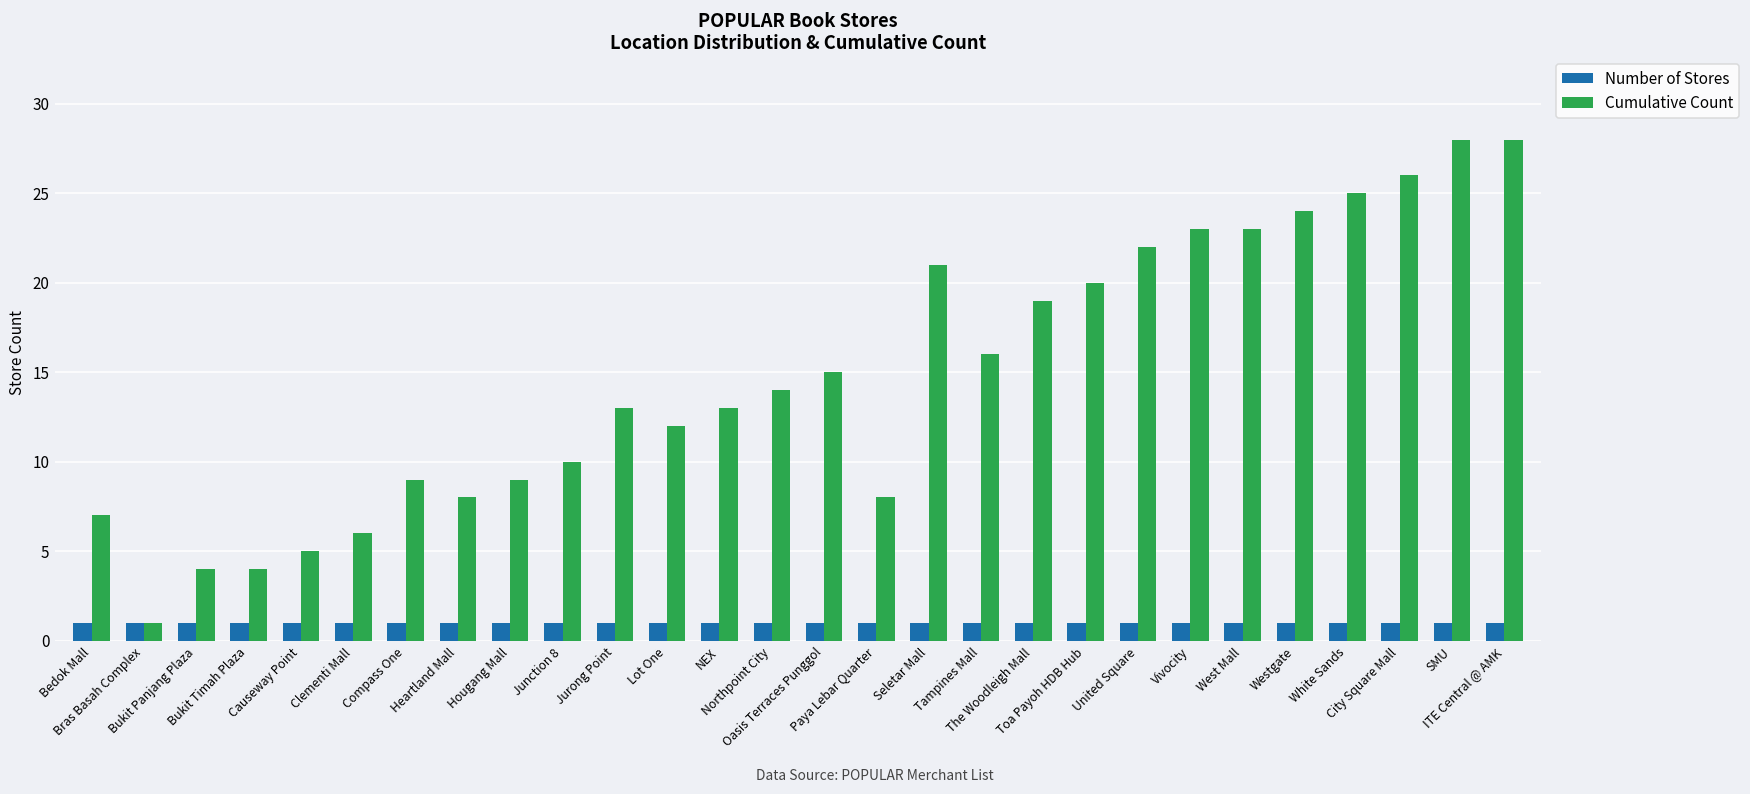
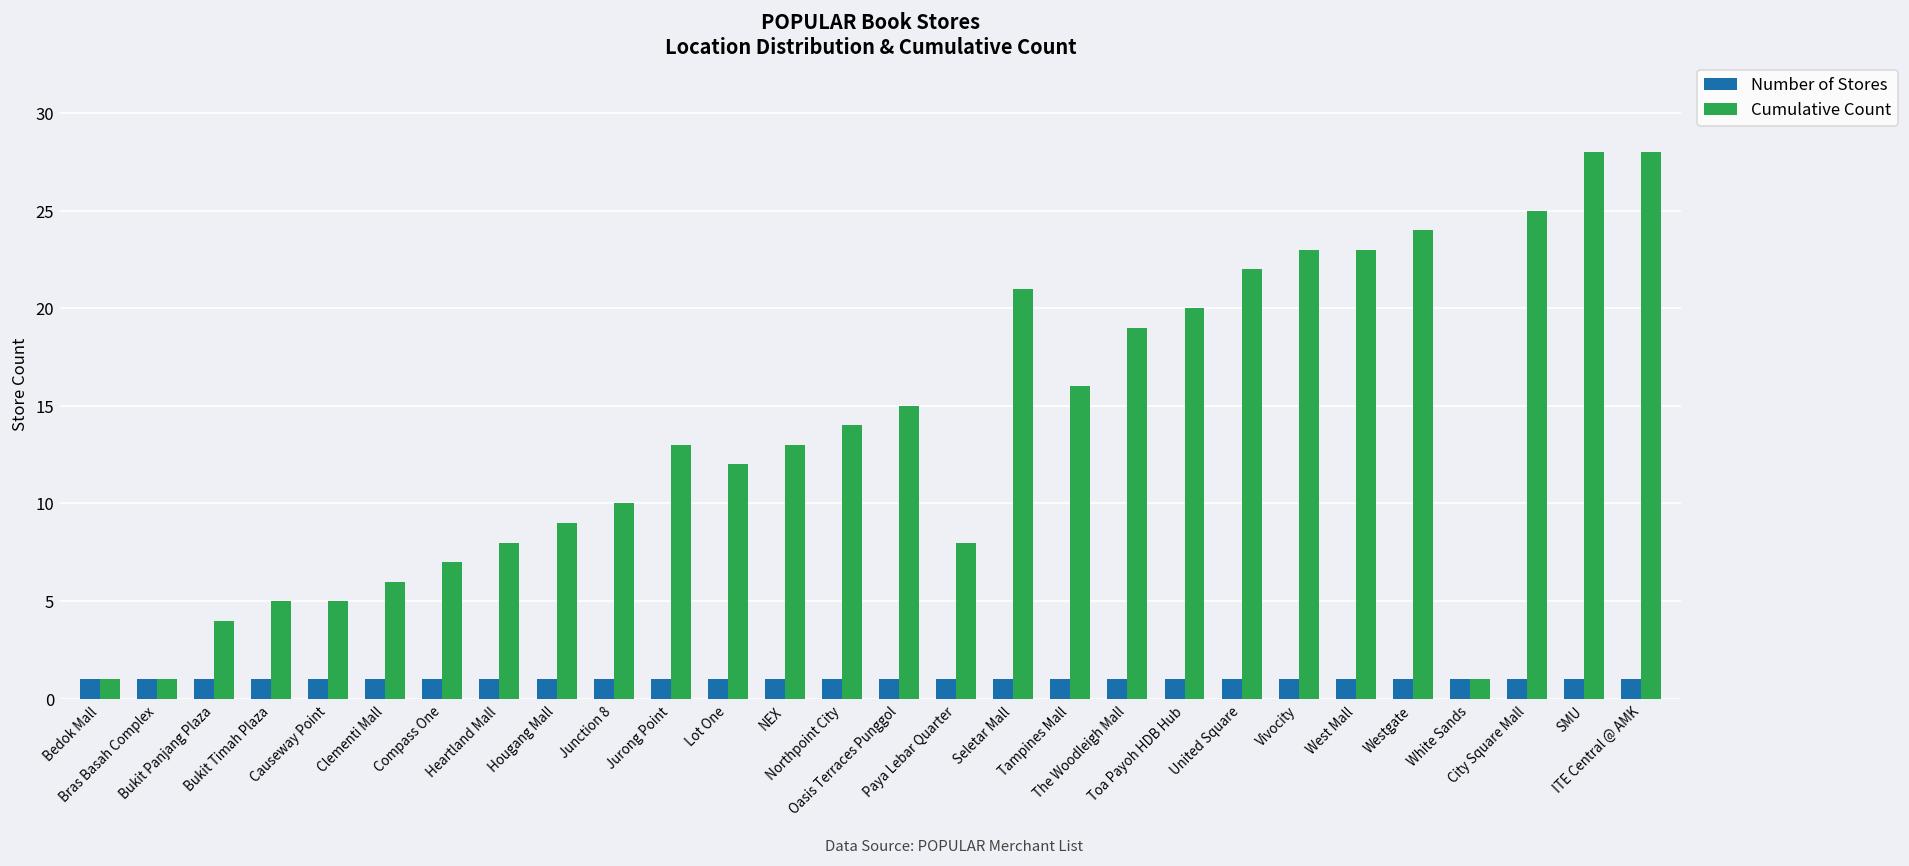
  {
    "Number of Stores": {
      "Bedok Mall": 1,
      "Bras Basah Complex": 1,
      "Bukit Panjang Plaza": 1,
      "Bukit Timah Plaza": 1,
      "Causeway Point": 1,
      "Clementi Mall": 1,
      "Compass One": 1,
      "Heartland Mall": 1,
      "Hougang Mall": 1,
      "Junction 8": 1,
      "Jurong Point": 1,
      "Lot One": 1,
      "NEX": 1,
      "Northpoint City": 1,
      "Oasis Terraces Punggol": 1,
      "Paya Lebar Quarter": 1,
      "Seletar Mall": 1,
      "Tampines Mall": 1,
      "The Woodleigh Mall": 1,
      "Toa Payoh HDB Hub": 1,
      "United Square": 1,
      "Vivocity": 1,
      "West Mall": 1,
      "Westgate": 1,
      "White Sands": 1,
      "City Square Mall": 1,
      "SMU": 1,
      "ITE Central @ AMK": 1
    },
    "Cumulative Count": {
-     "Bedok Mall": 7,
+     "Bedok Mall": 1,
      "Bras Basah Complex": 1,
      "Bukit Panjang Plaza": 4,
-     "Bukit Timah Plaza": 4,
+     "Bukit Timah Plaza": 5,
      "Causeway Point": 5,
      "Clementi Mall": 6,
-     "Compass One": 9,
+     "Compass One": 7,
      "Heartland Mall": 8,
      "Hougang Mall": 9,
      "Junction 8": 10,
      "Jurong Point": 13,
      "Lot One": 12,
      "NEX": 13,
      "Northpoint City": 14,
      "Oasis Terraces Punggol": 15,
      "Paya Lebar Quarter": 8,
      "Seletar Mall": 21,
      "Tampines Mall": 16,
      "The Woodleigh Mall": 19,
      "Toa Payoh HDB Hub": 20,
      "United Square": 22,
      "Vivocity": 23,
      "West Mall": 23,
      "Westgate": 24,
-     "White Sands": 25,
-     "City Square Mall": 26,
+     "White Sands": 1,
+     "City Square Mall": 25,
      "SMU": 28,
      "ITE Central @ AMK": 28
    }
  }
